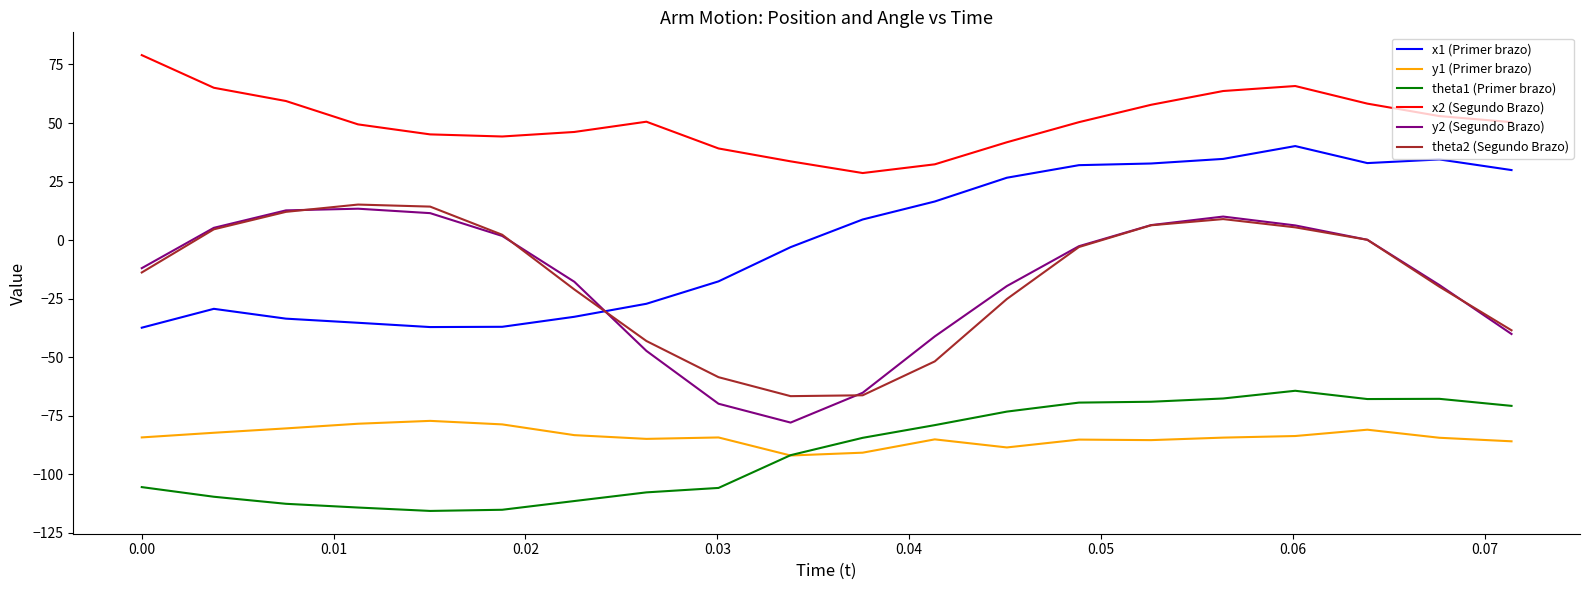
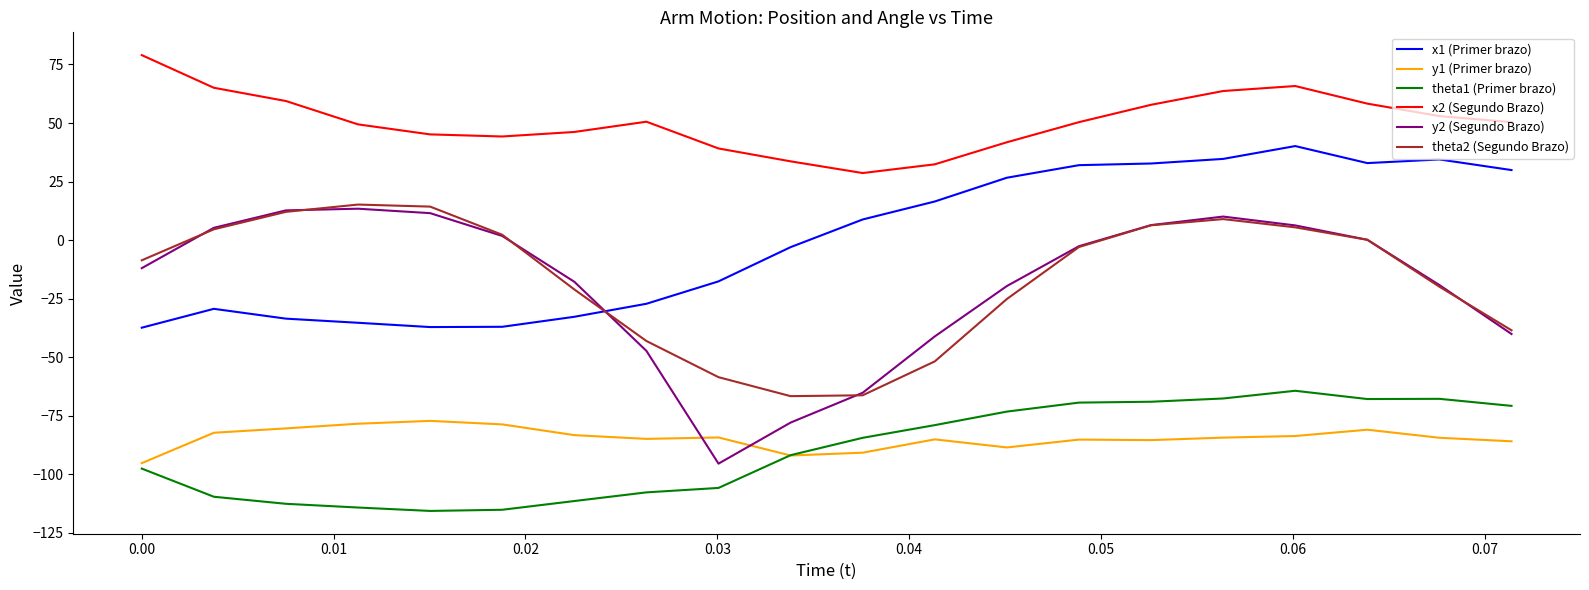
  {
    "x1 (Primer brazo)": {
      "0.00": -37,
      "0.03": -18
    },
    "y1 (Primer brazo)": {
-     "0.00": -84,
+     "0.00": -95,
      "0.03": -84
    },
    "theta1 (Primer brazo)": {
-     "0.00": -106,
+     "0.00": -98,
      "0.03": -106
    },
    "x2 (Segundo Brazo)": {
      "0.00": 79,
      "0.03": 39
    },
    "y2 (Segundo Brazo)": {
      "0.00": -12,
-     "0.03": -70
+     "0.03": -95
    },
    "theta2 (Segundo Brazo)": {
-     "0.00": -14,
+     "0.00": -9,
      "0.03": -59
    }
  }
